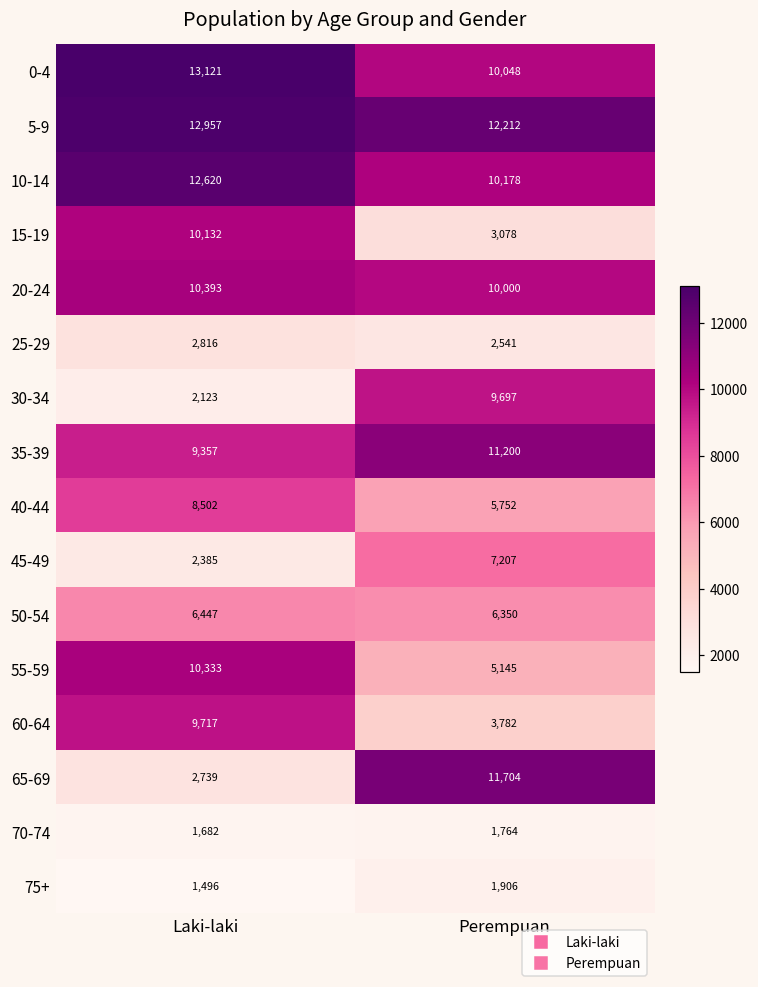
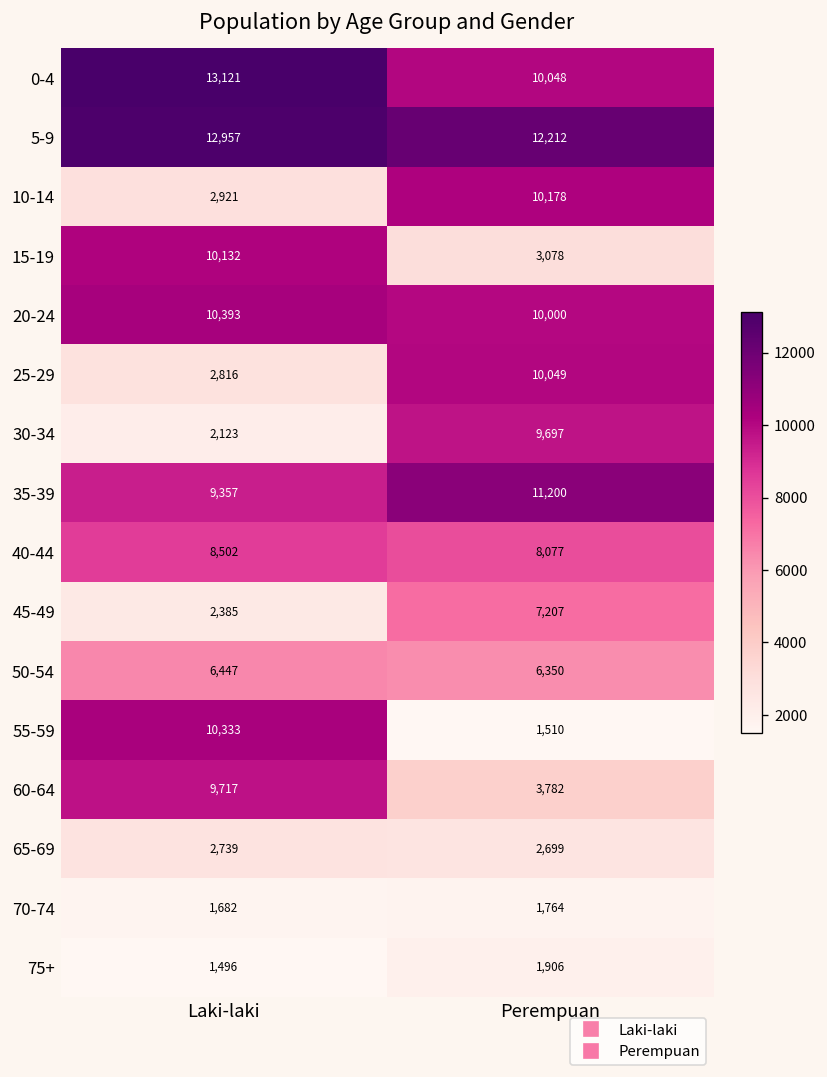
  {
    "0-4": {
      "Laki-laki": "13,121",
      "Perempuan": "10,048"
    },
    "5-9": {
      "Laki-laki": "12,957",
      "Perempuan": "12,212"
    },
    "10-14": {
-     "Laki-laki": "12,620",
+     "Laki-laki": "2,921",
      "Perempuan": "10,178"
    },
    "15-19": {
      "Laki-laki": "10,132",
      "Perempuan": "3,078"
    },
    "20-24": {
      "Laki-laki": "10,393",
      "Perempuan": "10,000"
    },
    "25-29": {
      "Laki-laki": "2,816",
-     "Perempuan": "2,541"
+     "Perempuan": "10,049"
    },
    "30-34": {
      "Laki-laki": "2,123",
      "Perempuan": "9,697"
    },
    "35-39": {
      "Laki-laki": "9,357",
      "Perempuan": "11,200"
    },
    "40-44": {
      "Laki-laki": "8,502",
-     "Perempuan": "5,752"
+     "Perempuan": "8,077"
    },
    "45-49": {
      "Laki-laki": "2,385",
      "Perempuan": "7,207"
    },
    "50-54": {
      "Laki-laki": "6,447",
      "Perempuan": "6,350"
    },
    "55-59": {
      "Laki-laki": "10,333",
-     "Perempuan": "5,145"
+     "Perempuan": "1,510"
    },
    "60-64": {
      "Laki-laki": "9,717",
      "Perempuan": "3,782"
    },
    "65-69": {
      "Laki-laki": "2,739",
-     "Perempuan": "11,704"
+     "Perempuan": "2,699"
    },
    "70-74": {
      "Laki-laki": "1,682",
      "Perempuan": "1,764"
    },
    "75+": {
      "Laki-laki": "1,496",
      "Perempuan": "1,906"
    }
  }
